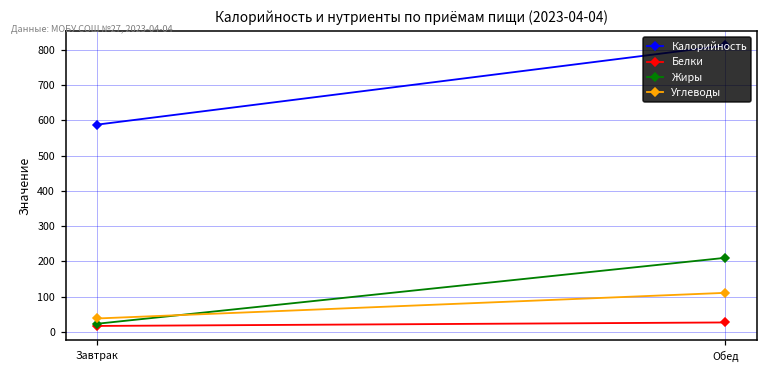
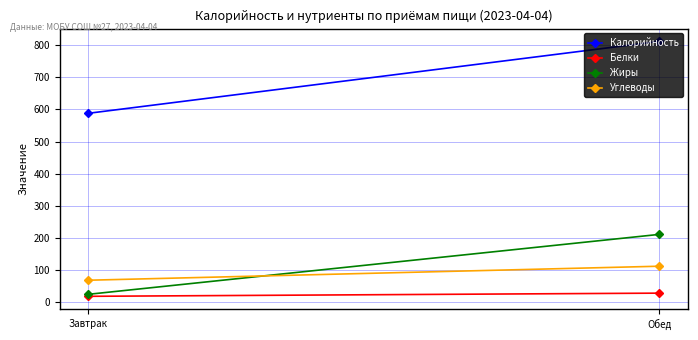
  {
    "Калорийность": {
      "Завтрак": 590
    },
    "Белки": {
      "Обед": 30
    },
    "Жиры": {
      "Обед": 210
    },
    "Углеводы": {
-     "Завтрак": 40,
+     "Завтрак": 70,
      "Обед": 110
    }
  }
